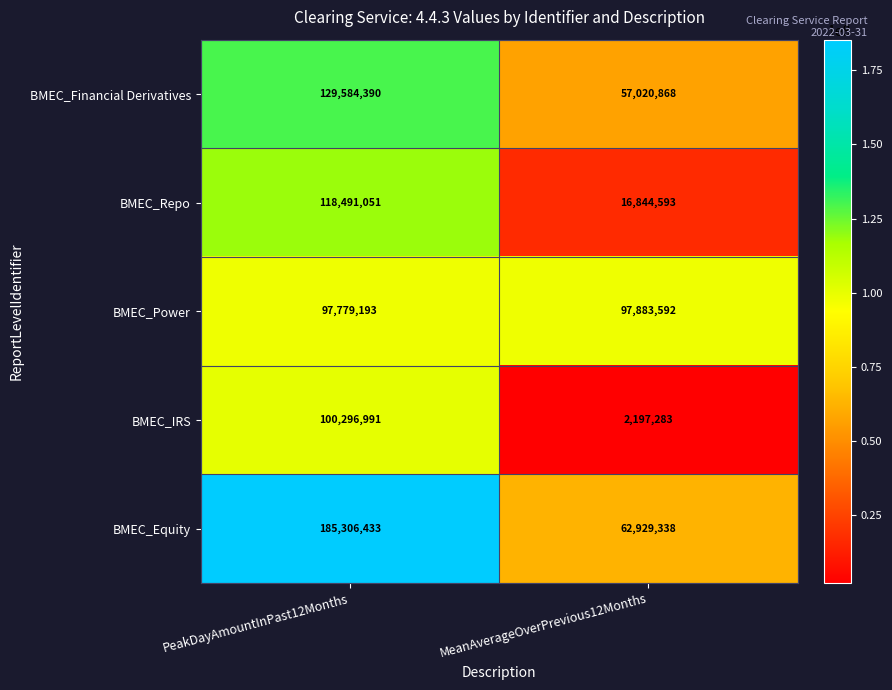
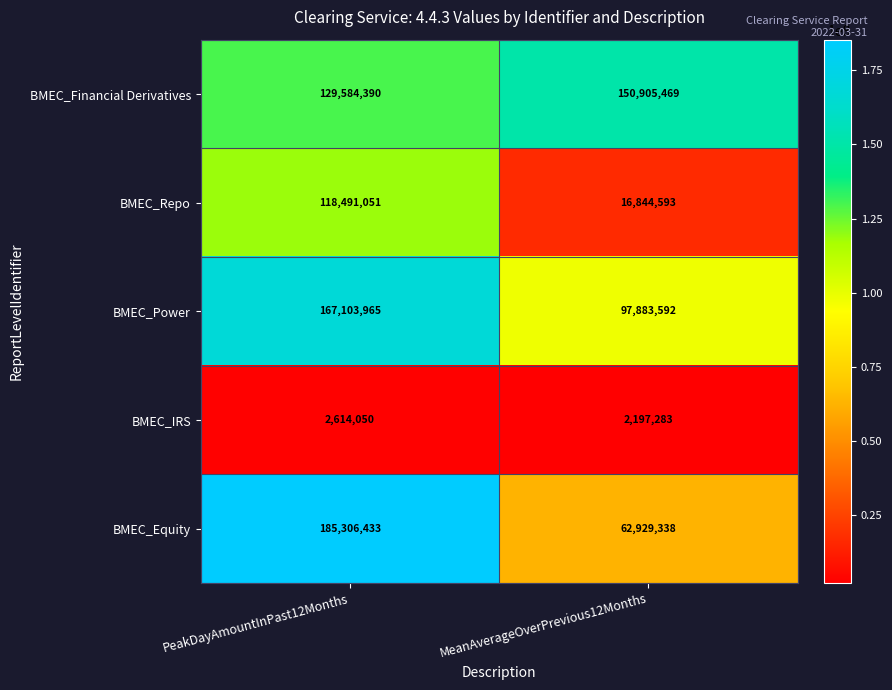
  {
    "BMEC_Financial Derivatives": {
      "PeakDayAmountInPast12Months": "129,584,390",
-     "MeanAverageOverPrevious12Months": "57,020,868"
+     "MeanAverageOverPrevious12Months": "150,905,469"
    },
    "BMEC_Repo": {
      "PeakDayAmountInPast12Months": "118,491,051",
      "MeanAverageOverPrevious12Months": "16,844,593"
    },
    "BMEC_Power": {
-     "PeakDayAmountInPast12Months": "97,779,193",
+     "PeakDayAmountInPast12Months": "167,103,965",
      "MeanAverageOverPrevious12Months": "97,883,592"
    },
    "BMEC_IRS": {
-     "PeakDayAmountInPast12Months": "100,296,991",
+     "PeakDayAmountInPast12Months": "2,614,050",
      "MeanAverageOverPrevious12Months": "2,197,283"
    },
    "BMEC_Equity": {
      "PeakDayAmountInPast12Months": "185,306,433",
      "MeanAverageOverPrevious12Months": "62,929,338"
    }
  }
